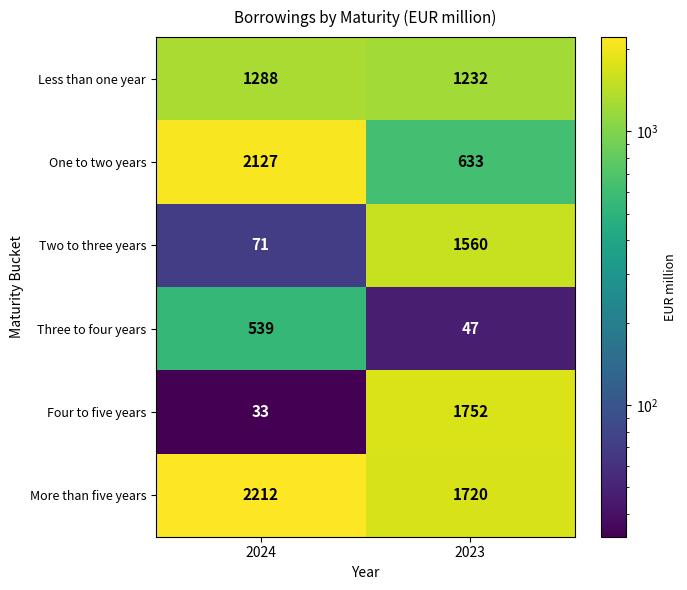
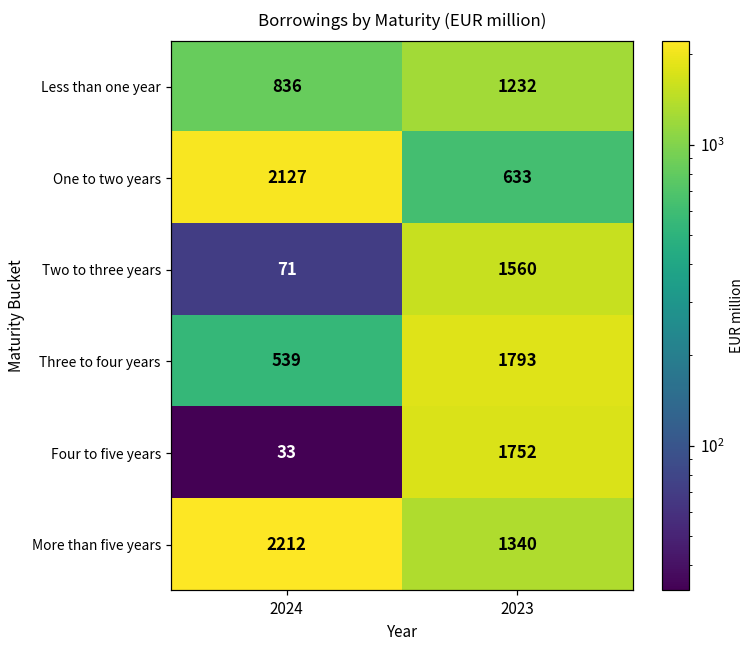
  {
    "Less than one year": {
-     "2024": 1288,
+     "2024": 836,
      "2023": 1232
    },
    "One to two years": {
      "2024": 2127,
      "2023": 633
    },
    "Two to three years": {
      "2024": 71,
      "2023": 1560
    },
    "Three to four years": {
      "2024": 539,
-     "2023": 47
+     "2023": 1793
    },
    "Four to five years": {
      "2024": 33,
      "2023": 1752
    },
    "More than five years": {
      "2024": 2212,
-     "2023": 1720
+     "2023": 1340
    }
  }
